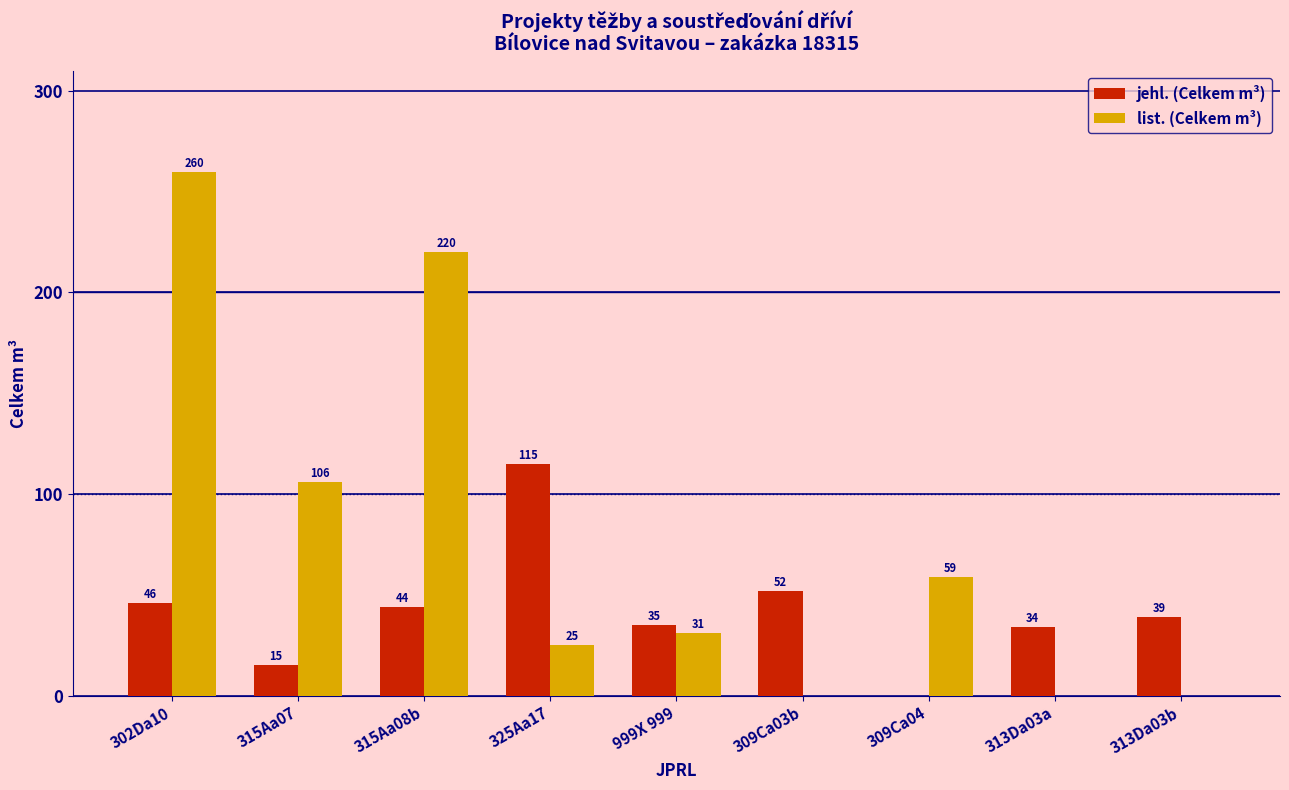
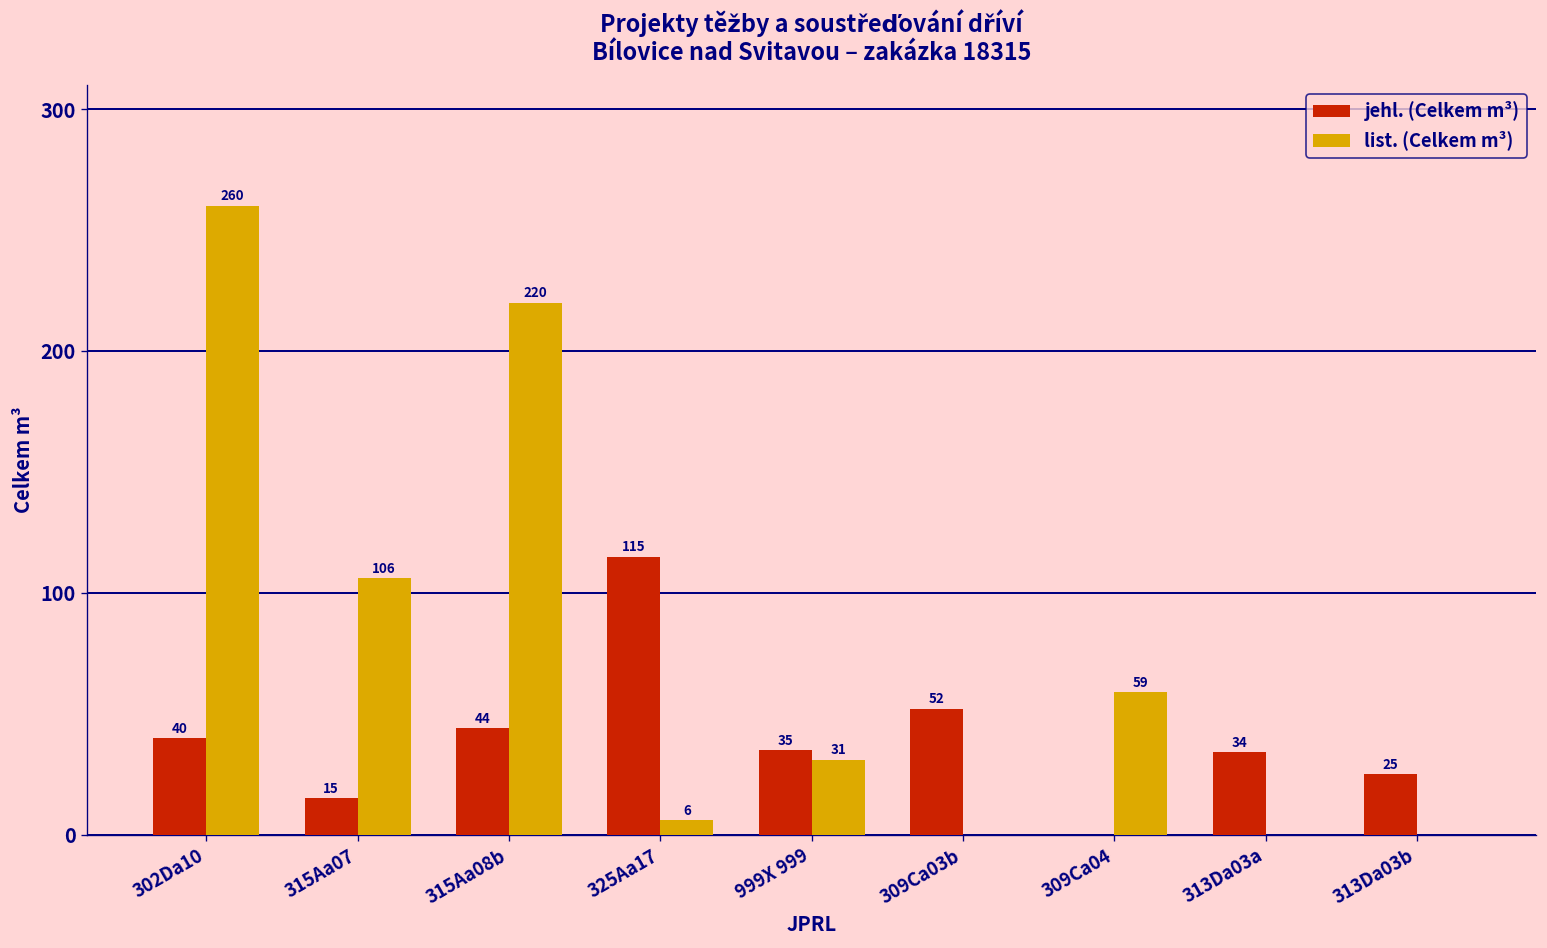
  {
    "jehl. (Celkem m³)": {
-     "302Da10": 46,
+     "302Da10": 40,
      "315Aa07": 15,
      "315Aa08b": 44,
      "325Aa17": 115,
      "999X 999": 35,
      "309Ca03b": 52,
      "313Da03a": 34,
-     "313Da03b": 39
+     "313Da03b": 25
    },
    "list. (Celkem m³)": {
      "302Da10": 260,
      "315Aa07": 106,
      "315Aa08b": 220,
-     "325Aa17": 25,
+     "325Aa17": 6,
      "999X 999": 31,
      "309Ca04": 59
    }
  }
